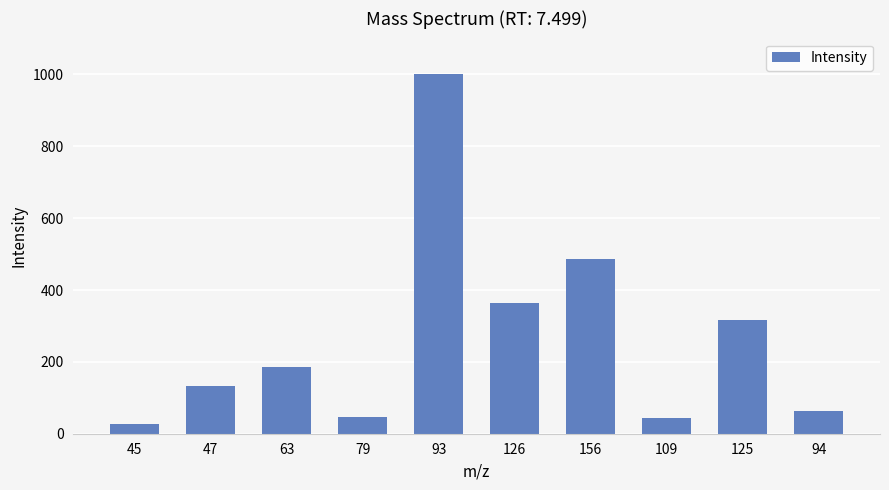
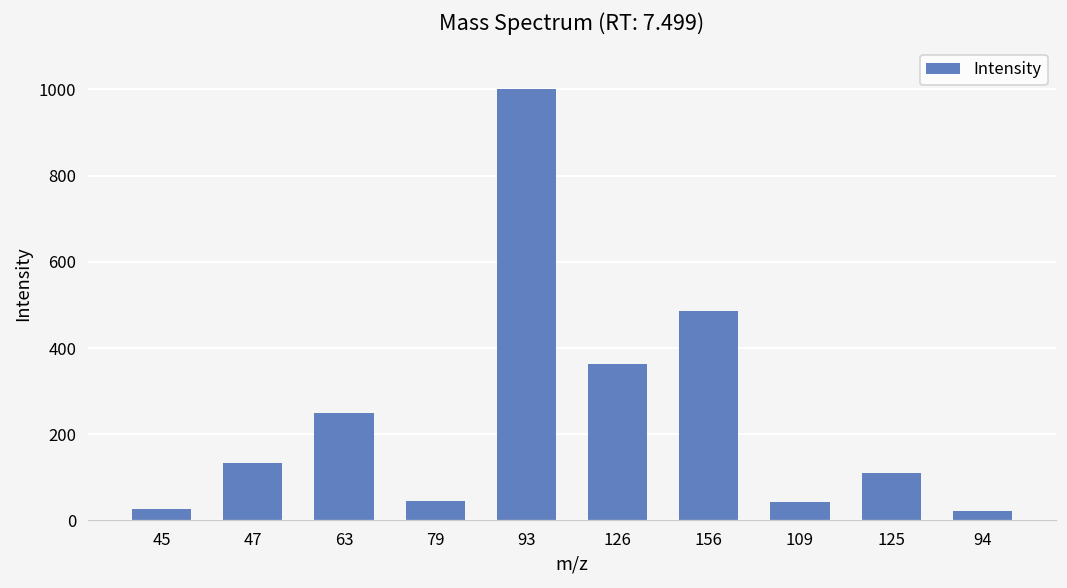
  {
    "45": 30,
    "47": 130,
-   "63": 190,
+   "63": 250,
    "79": 50,
    "93": 1000,
    "126": 360,
    "156": 490,
    "109": 40,
-   "125": 320,
-   "94": 60
+   "125": 110,
+   "94": 20
  }
